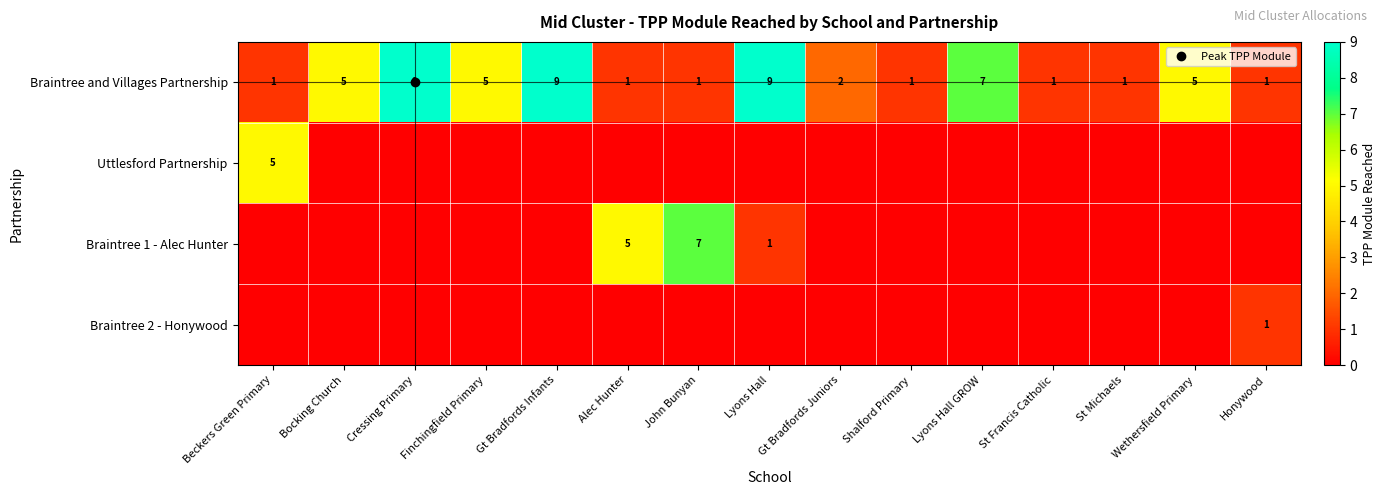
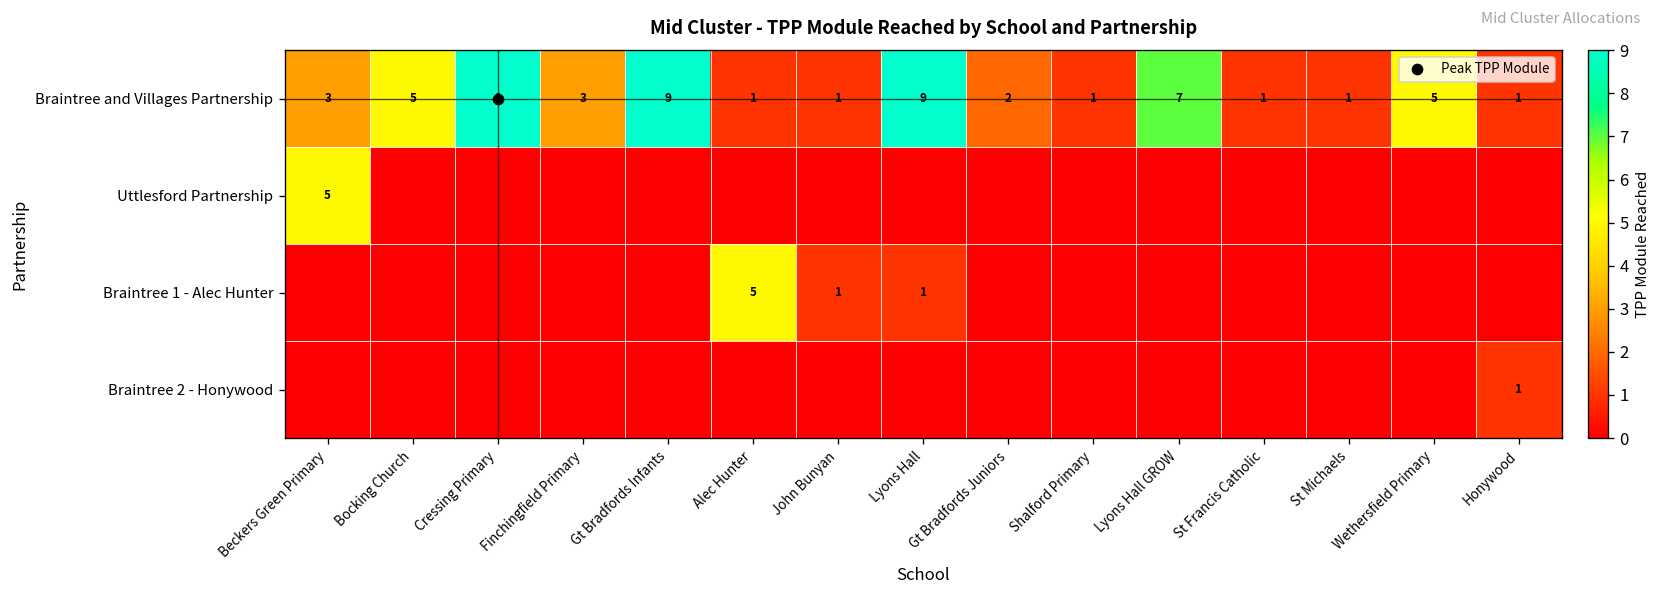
  {
    "Braintree and Villages Partnership": {
-     "Beckers Green Primary": 1,
+     "Beckers Green Primary": 3,
      "Bocking Church": 5,
-     "Finchingfield Primary": 5,
+     "Finchingfield Primary": 3,
      "Gt Bradfords Infants": 9,
      "Alec Hunter": 1,
      "John Bunyan": 1,
      "Lyons Hall": 9,
      "Gt Bradfords Juniors": 2,
      "Shalford Primary": 1,
      "Lyons Hall GROW": 7,
      "St Francis Catholic": 1,
      "St Michaels": 1,
      "Wethersfield Primary": 5,
      "Honywood": 1
    },
    "Uttlesford Partnership": {
      "Beckers Green Primary": 5
    },
    "Braintree 1 - Alec Hunter": {
      "Alec Hunter": 5,
-     "John Bunyan": 7,
+     "John Bunyan": 1,
      "Lyons Hall": 1
    },
    "Braintree 2 - Honywood": {
      "Honywood": 1
    }
  }
